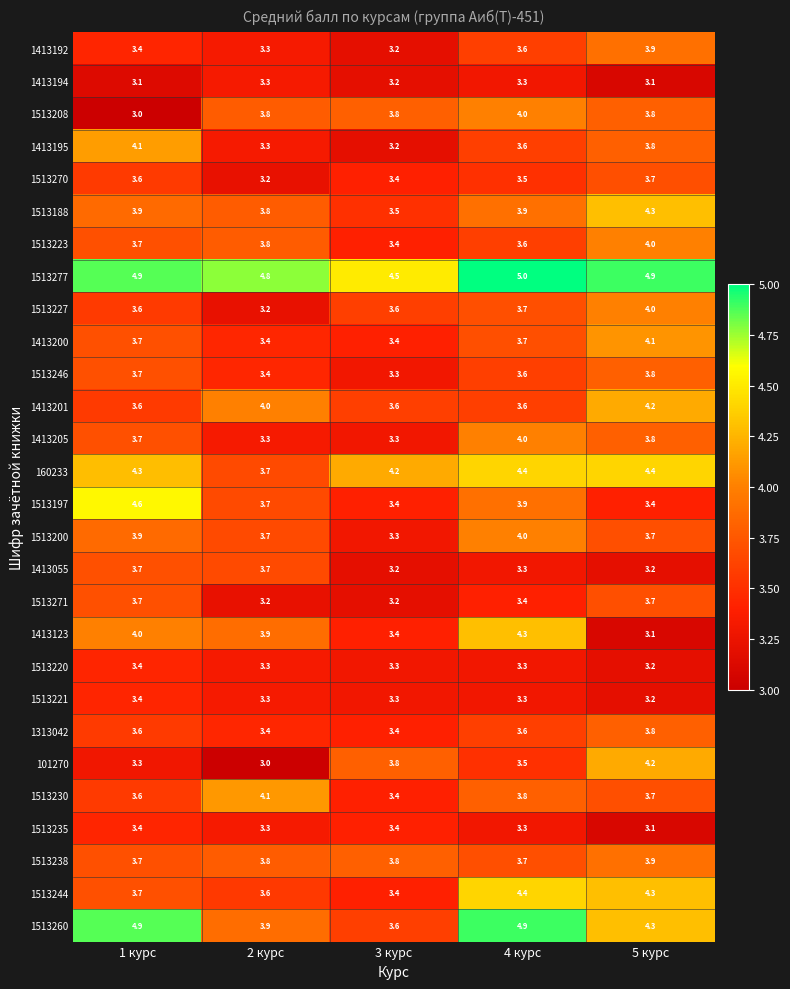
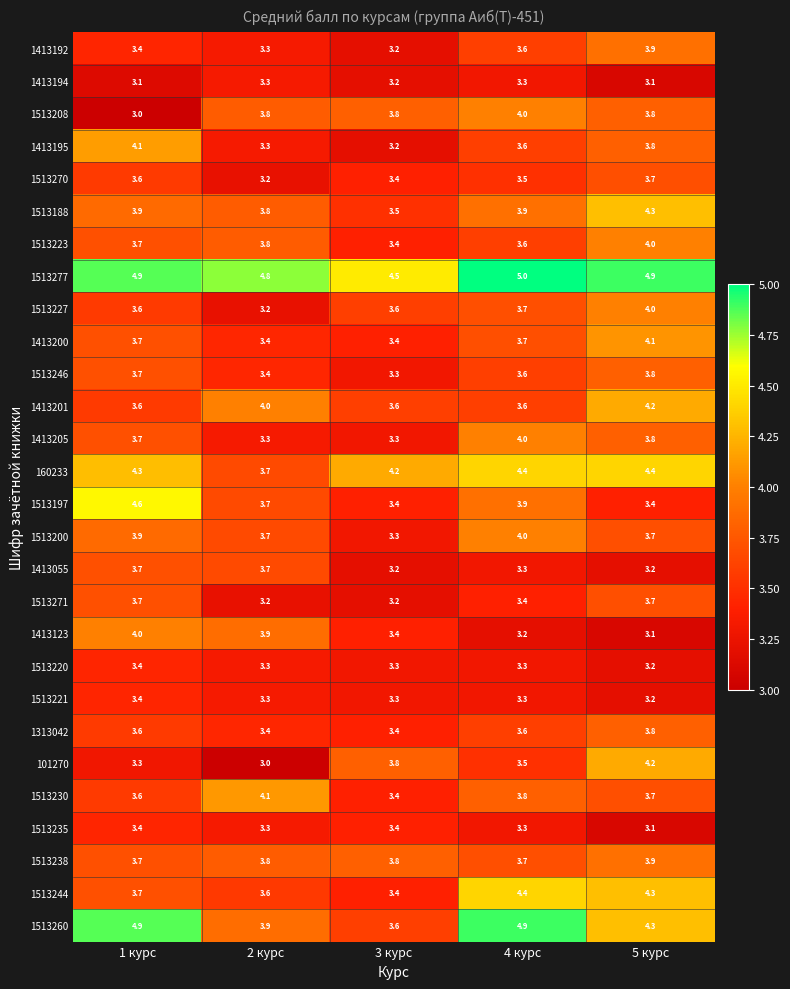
  {
    "1413192": {
      "1 курс": 3.4,
      "2 курс": 3.3,
      "3 курс": 3.2,
      "4 курс": 3.6,
      "5 курс": 3.9
    },
    "1413194": {
      "1 курс": 3.1,
      "2 курс": 3.3,
      "3 курс": 3.2,
      "4 курс": 3.3,
      "5 курс": 3.1
    },
    "1513208": {
      "1 курс": 3.0,
      "2 курс": 3.8,
      "3 курс": 3.8,
      "4 курс": 4.0,
      "5 курс": 3.8
    },
    "1413195": {
      "1 курс": 4.1,
      "2 курс": 3.3,
      "3 курс": 3.2,
      "4 курс": 3.6,
      "5 курс": 3.8
    },
    "1513270": {
      "1 курс": 3.6,
      "2 курс": 3.2,
      "3 курс": 3.4,
      "4 курс": 3.5,
      "5 курс": 3.7
    },
    "1513188": {
      "1 курс": 3.9,
      "2 курс": 3.8,
      "3 курс": 3.5,
      "4 курс": 3.9,
      "5 курс": 4.3
    },
    "1513223": {
      "1 курс": 3.7,
      "2 курс": 3.8,
      "3 курс": 3.4,
      "4 курс": 3.6,
      "5 курс": 4.0
    },
    "1513277": {
      "1 курс": 4.9,
      "2 курс": 4.8,
      "3 курс": 4.5,
      "4 курс": 5.0,
      "5 курс": 4.9
    },
    "1513227": {
      "1 курс": 3.6,
      "2 курс": 3.2,
      "3 курс": 3.6,
      "4 курс": 3.7,
      "5 курс": 4.0
    },
    "1413200": {
      "1 курс": 3.7,
      "2 курс": 3.4,
      "3 курс": 3.4,
      "4 курс": 3.7,
      "5 курс": 4.1
    },
    "1513246": {
      "1 курс": 3.7,
      "2 курс": 3.4,
      "3 курс": 3.3,
      "4 курс": 3.6,
      "5 курс": 3.8
    },
    "1413201": {
      "1 курс": 3.6,
      "2 курс": 4.0,
      "3 курс": 3.6,
      "4 курс": 3.6,
      "5 курс": 4.2
    },
    "1413205": {
      "1 курс": 3.7,
      "2 курс": 3.3,
      "3 курс": 3.3,
      "4 курс": 4.0,
      "5 курс": 3.8
    },
    "160233": {
      "1 курс": 4.3,
      "2 курс": 3.7,
      "3 курс": 4.2,
      "4 курс": 4.4,
      "5 курс": 4.4
    },
    "1513197": {
      "1 курс": 4.6,
      "2 курс": 3.7,
      "3 курс": 3.4,
      "4 курс": 3.9,
      "5 курс": 3.4
    },
    "1513200": {
      "1 курс": 3.9,
      "2 курс": 3.7,
      "3 курс": 3.3,
      "4 курс": 4.0,
      "5 курс": 3.7
    },
    "1413055": {
      "1 курс": 3.7,
      "2 курс": 3.7,
      "3 курс": 3.2,
      "4 курс": 3.3,
      "5 курс": 3.2
    },
    "1513271": {
      "1 курс": 3.7,
      "2 курс": 3.2,
      "3 курс": 3.2,
      "4 курс": 3.4,
      "5 курс": 3.7
    },
    "1413123": {
      "1 курс": 4.0,
      "2 курс": 3.9,
      "3 курс": 3.4,
-     "4 курс": 4.3,
+     "4 курс": 3.2,
      "5 курс": 3.1
    },
    "1513220": {
      "1 курс": 3.4,
      "2 курс": 3.3,
      "3 курс": 3.3,
      "4 курс": 3.3,
      "5 курс": 3.2
    },
    "1513221": {
      "1 курс": 3.4,
      "2 курс": 3.3,
      "3 курс": 3.3,
      "4 курс": 3.3,
      "5 курс": 3.2
    },
    "1313042": {
      "1 курс": 3.6,
      "2 курс": 3.4,
      "3 курс": 3.4,
      "4 курс": 3.6,
      "5 курс": 3.8
    },
    "101270": {
      "1 курс": 3.3,
      "2 курс": 3.0,
      "3 курс": 3.8,
      "4 курс": 3.5,
      "5 курс": 4.2
    },
    "1513230": {
      "1 курс": 3.6,
      "2 курс": 4.1,
      "3 курс": 3.4,
      "4 курс": 3.8,
      "5 курс": 3.7
    },
    "1513235": {
      "1 курс": 3.4,
      "2 курс": 3.3,
      "3 курс": 3.4,
      "4 курс": 3.3,
      "5 курс": 3.1
    },
    "1513238": {
      "1 курс": 3.7,
      "2 курс": 3.8,
      "3 курс": 3.8,
      "4 курс": 3.7,
      "5 курс": 3.9
    },
    "1513244": {
      "1 курс": 3.7,
      "2 курс": 3.6,
      "3 курс": 3.4,
      "4 курс": 4.4,
      "5 курс": 4.3
    },
    "1513260": {
      "1 курс": 4.9,
      "2 курс": 3.9,
      "3 курс": 3.6,
      "4 курс": 4.9,
      "5 курс": 4.3
    }
  }
